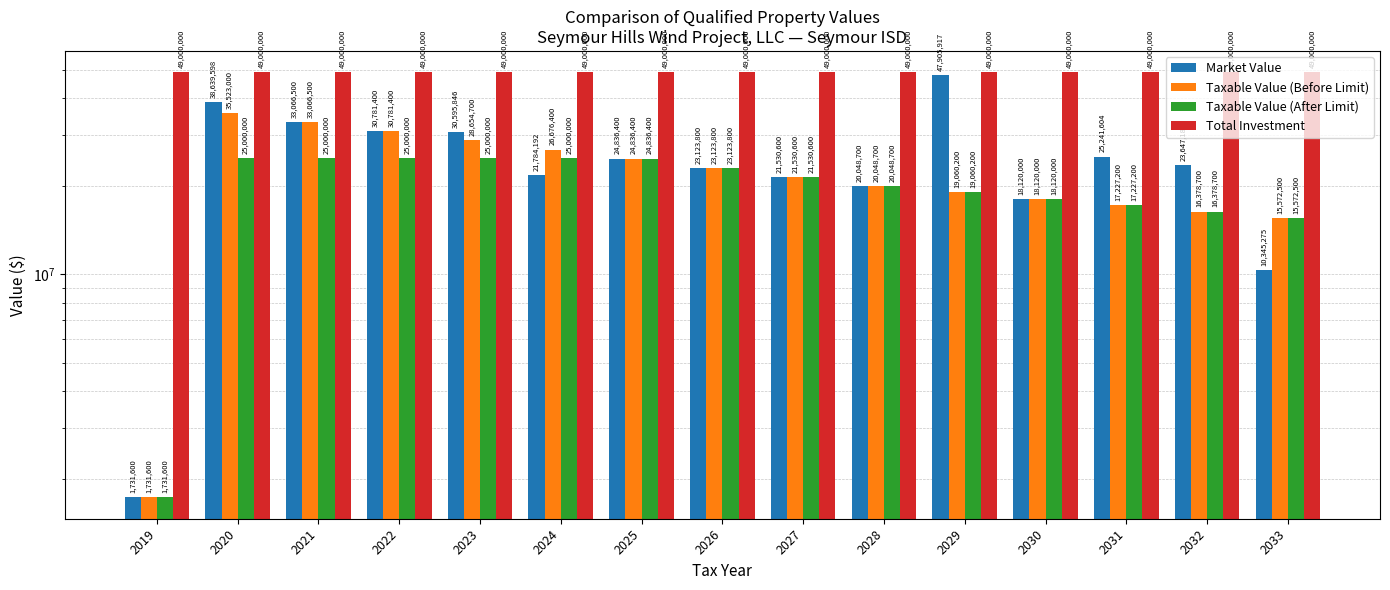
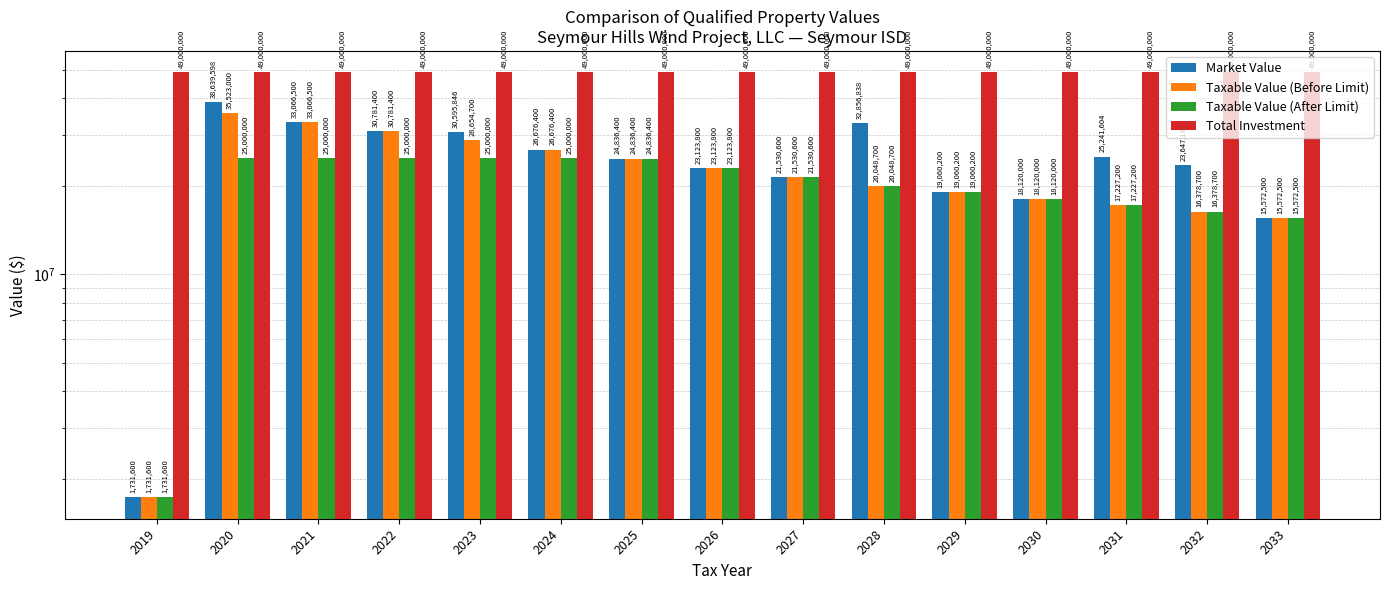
  {
    "Market Value": {
      "2019": "1,731,600",
      "2020": "38,639,598",
      "2021": "33,066,500",
      "2022": "30,781,400",
      "2023": "30,595,846",
-     "2024": "21,784,192",
+     "2024": "26,676,400",
      "2025": "24,836,400",
      "2026": "23,123,800",
      "2027": "21,530,600",
-     "2028": "20,048,700",
-     "2029": "47,905,917",
+     "2028": "32,856,838",
+     "2029": "19,060,200",
      "2030": "18,120,000",
      "2031": "25,241,604",
-     "2033": "10,345,275"
+     "2033": "15,572,500"
    },
    "Taxable Value (Before Limit)": {
      "2019": "1,731,600",
      "2020": "35,523,000",
      "2021": "33,066,500",
      "2022": "30,781,400",
      "2023": "28,654,700",
      "2024": "26,676,400",
      "2025": "24,836,400",
      "2026": "23,123,800",
      "2027": "21,530,600",
      "2028": "20,048,700",
      "2029": "19,060,200",
      "2030": "18,120,000",
      "2031": "17,227,200",
      "2032": "16,378,700",
      "2033": "15,572,500"
    },
    "Taxable Value (After Limit)": {
      "2019": "1,731,600",
      "2020": "25,000,000",
      "2021": "25,000,000",
      "2022": "25,000,000",
      "2023": "25,000,000",
      "2024": "25,000,000",
      "2025": "24,836,400",
      "2026": "23,123,800",
      "2027": "21,530,600",
      "2028": "20,048,700",
      "2029": "19,060,200",
      "2030": "18,120,000",
      "2031": "17,227,200",
      "2032": "16,378,700",
      "2033": "15,572,500"
    },
    "Total Investment": {
      "2019": "49,000,000",
      "2020": "49,000,000",
      "2021": "49,000,000",
      "2022": "49,000,000",
      "2023": "49,000,000",
      "2024": "49,000,000",
      "2025": "49,000,000",
      "2026": "49,000,000",
      "2027": "49,000,000",
      "2028": "49,000,000",
      "2029": "49,000,000",
      "2030": "49,000,000",
      "2031": "49,000,000"
    }
  }
